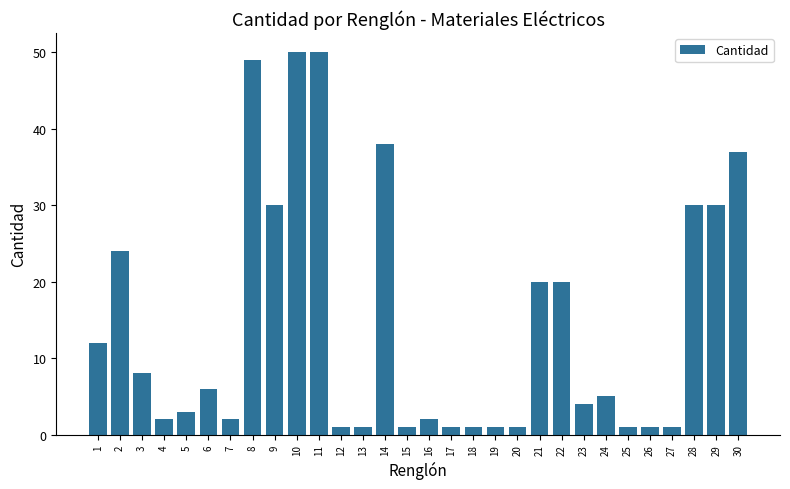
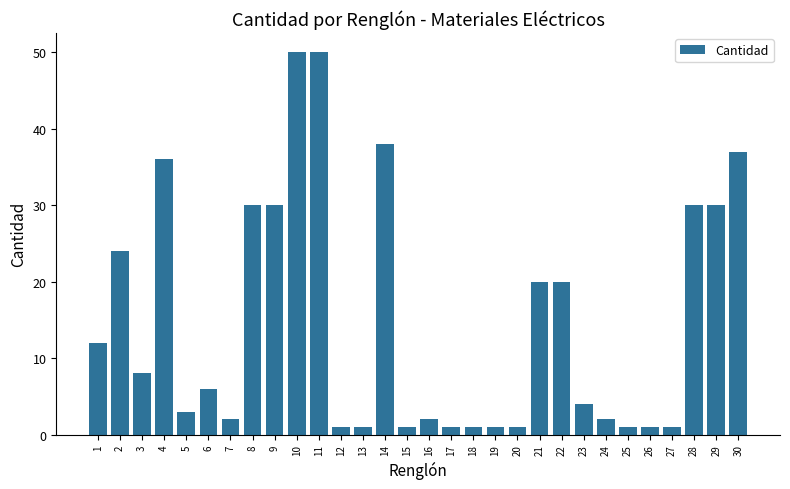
  {
    "1": 12,
    "2": 24,
    "3": 8,
-   "4": 2,
+   "4": 36,
    "5": 3,
    "6": 6,
    "7": 2,
-   "8": 49,
+   "8": 30,
    "9": 30,
    "10": 50,
    "11": 50,
    "12": 1,
    "13": 1,
    "14": 38,
    "15": 1,
    "16": 2,
    "17": 1,
    "18": 1,
    "19": 1,
    "20": 1,
    "21": 20,
    "22": 20,
    "23": 4,
-   "24": 5,
+   "24": 2,
    "25": 1,
    "26": 1,
    "27": 1,
    "28": 30,
    "29": 30,
    "30": 37
  }
